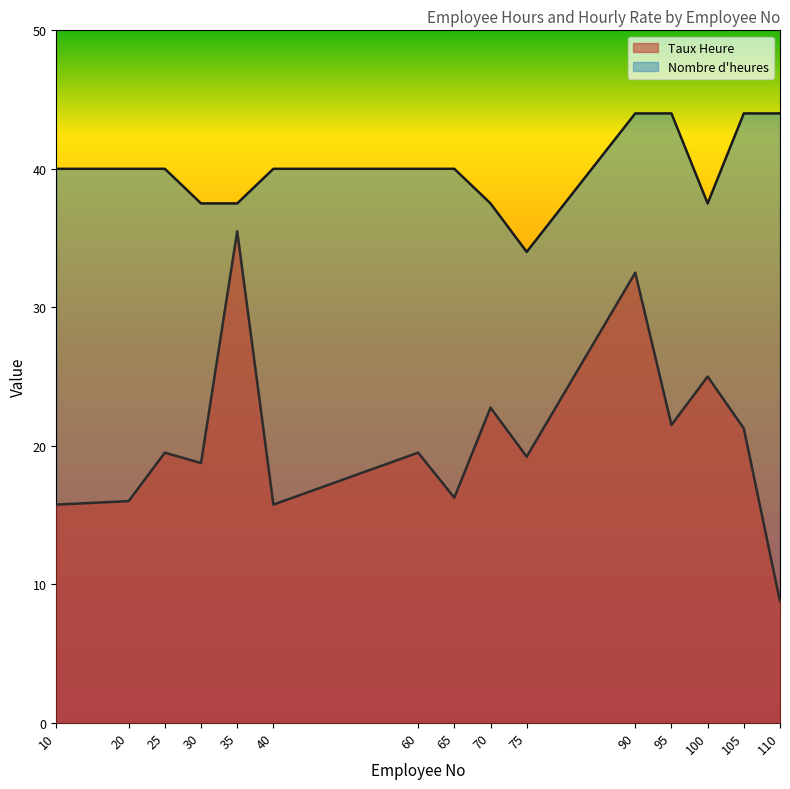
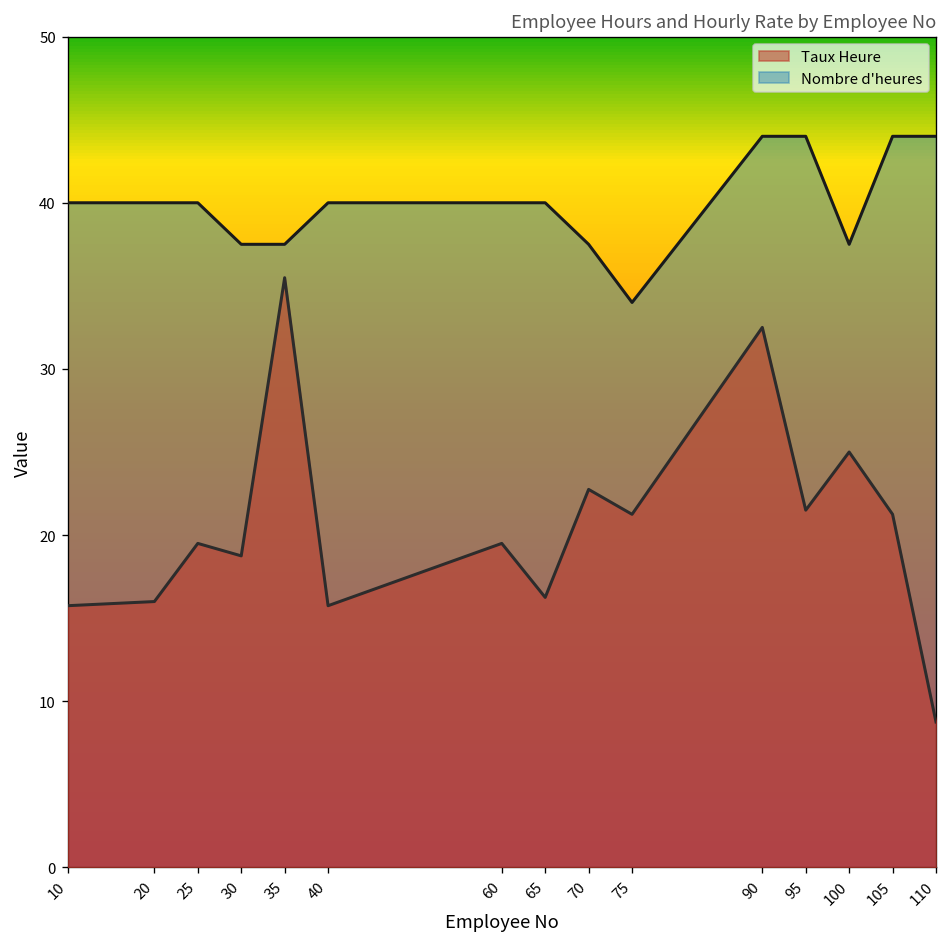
  {
    "Taux Heure": {
      "10": 15.8,
      "20": 16.0,
      "25": 19.5,
      "30": 18.8,
      "35": 35.5,
      "40": 15.8,
      "60": 19.5,
      "65": 16.3,
      "70": 22.8,
-     "75": 19.2,
+     "75": 21.3,
      "90": 32.5,
      "95": 21.5,
      "100": 25.0,
      "105": 21.3,
      "110": 8.8
    },
    "Nombre d'heures": {
      "10": 40.0,
      "20": 40.0,
      "25": 40.0,
      "30": 37.5,
      "35": 37.5,
      "40": 40.0,
      "60": 40.0,
      "65": 40.0,
      "70": 37.5,
      "75": 34.0,
      "90": 44.0,
      "95": 44.0,
      "100": 37.5,
      "105": 44.0,
      "110": 44.0
    }
  }
